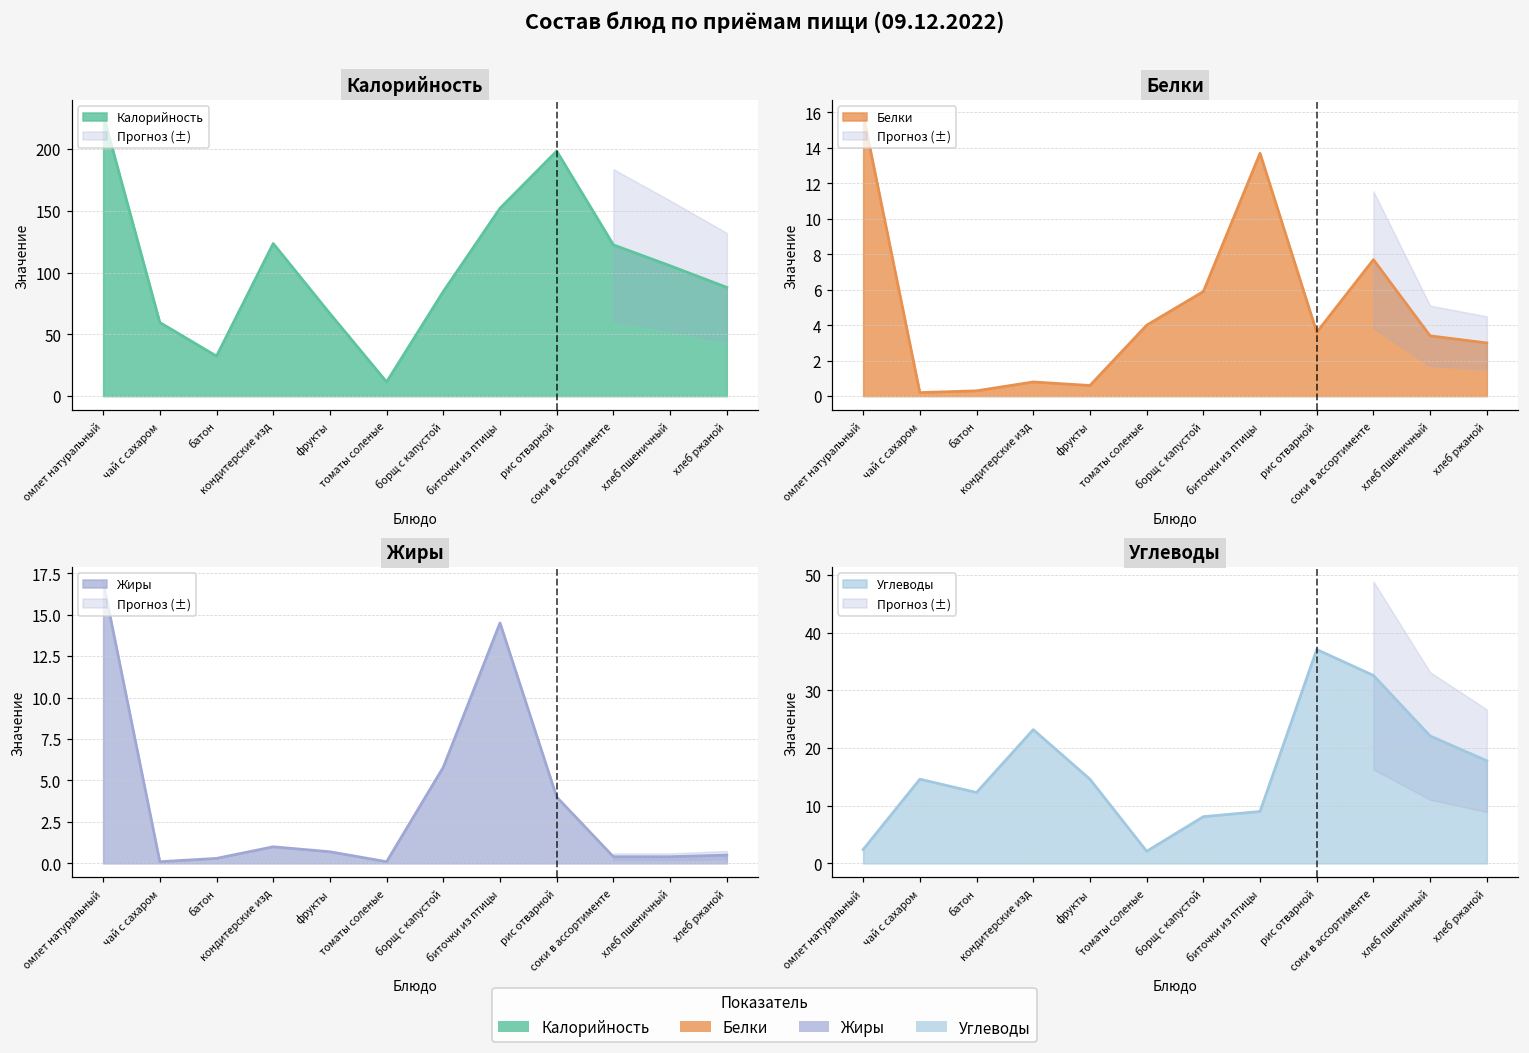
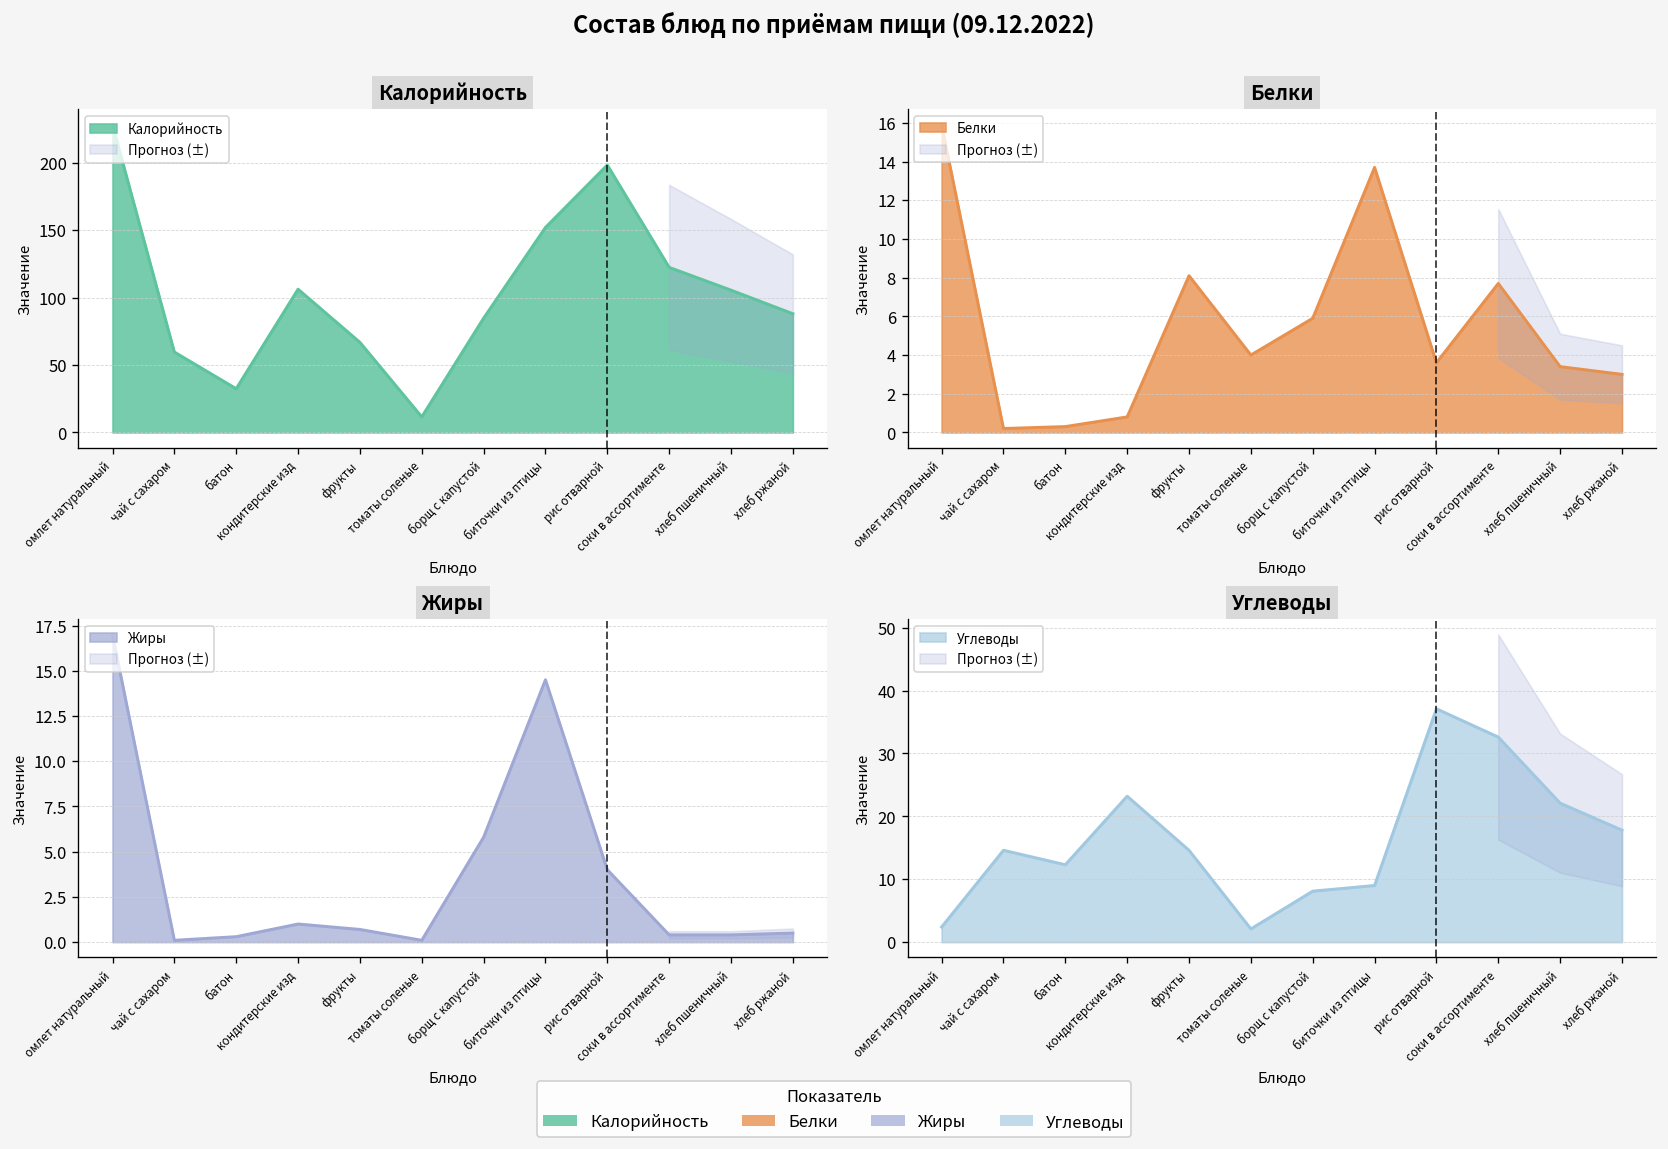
  {
    "Калорийность": {
      "Калорийность": {
        "чай с сахаром": 60,
        "батон": 32,
-       "кондитерские изд": 124,
+       "кондитерские изд": 106,
        "фрукты": 67,
        "томаты соленые": 12,
        "борщ с капустой": 85,
        "биточки из птицы": 152,
        "рис отварной": 198,
        "соки в ассортименте": 122,
        "хлеб пшеничный": 106,
        "хлеб ржаной": 88
      }
    },
    "Белки": {
      "Белки": {
        "чай с сахаром": 0.2,
        "батон": 0.3,
        "кондитерские изд": 0.8,
-       "фрукты": 0.6,
+       "фрукты": 8.1,
        "томаты соленые": 4.0,
        "борщ с капустой": 5.9,
        "биточки из птицы": 13.7,
        "рис отварной": 3.6,
        "соки в ассортименте": 7.7,
        "хлеб пшеничный": 3.4,
        "хлеб ржаной": 3.0
      }
    }
  }
